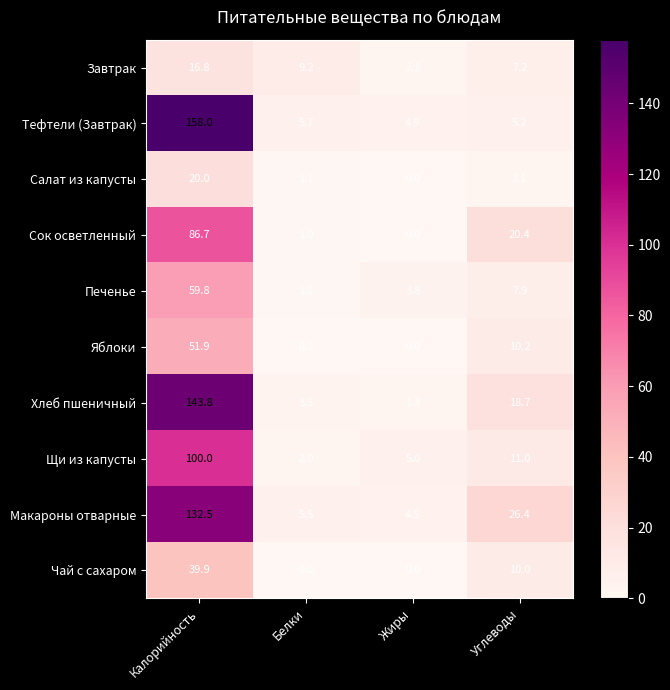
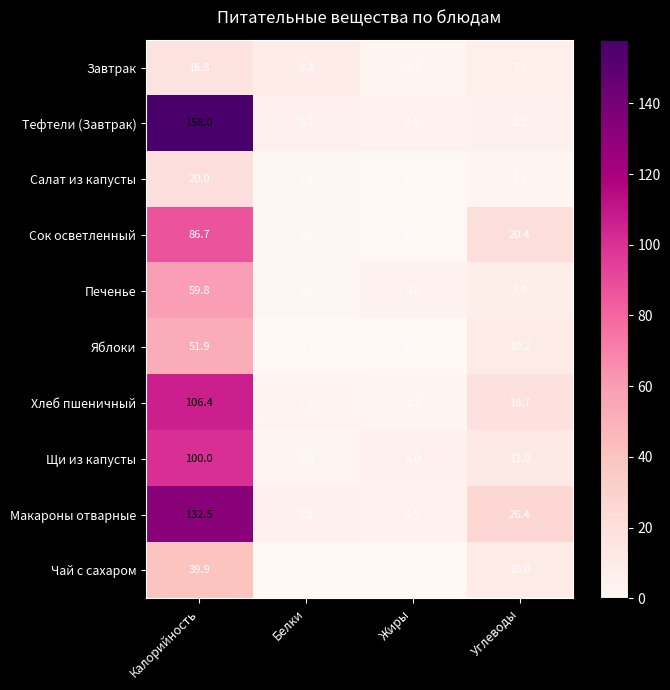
  {
    "Тефтели (Завтрак)": {
      "Калорийность": 158.0
    },
    "Сок осветленный": {
      "Калорийность": 86.7
    },
    "Печенье": {
      "Калорийность": 59.8
    },
    "Яблоки": {
      "Калорийность": 51.9
    },
    "Хлеб пшеничный": {
-     "Калорийность": 143.8
+     "Калорийность": 106.4
    },
    "Щи из капусты": {
      "Калорийность": 100.0
    },
    "Макароны отварные": {
      "Калорийность": 132.5
    },
    "Чай с сахаром": {
      "Калорийность": 39.9
    }
  }
